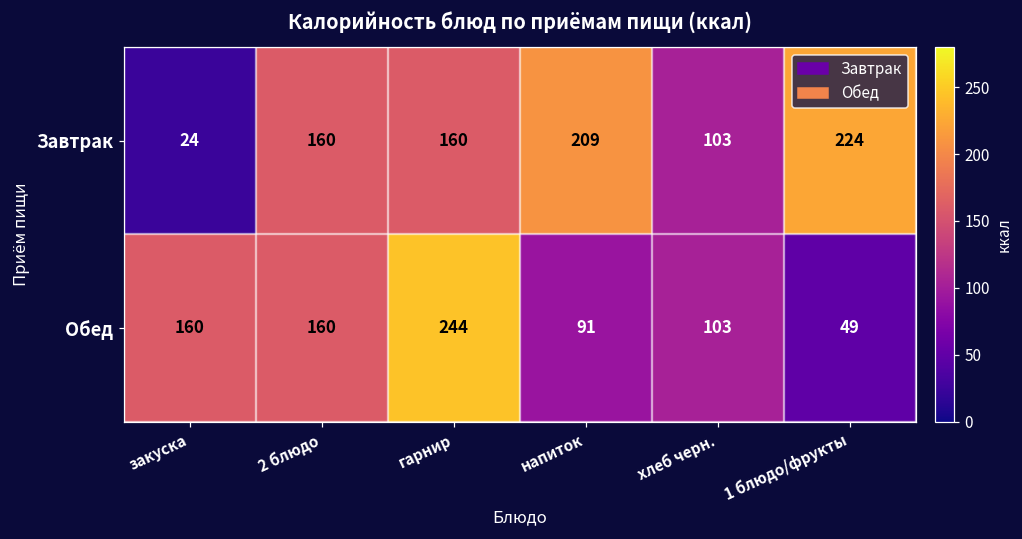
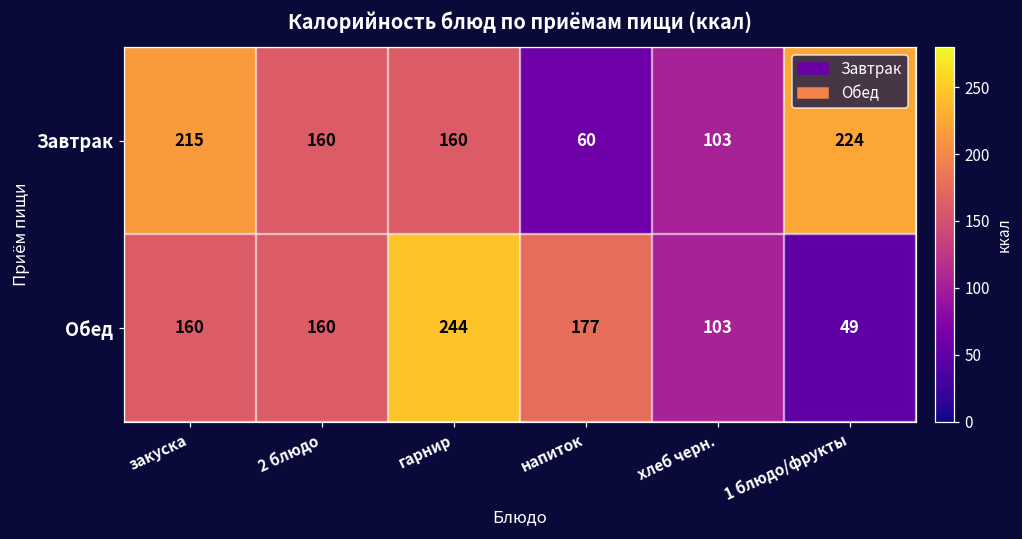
  {
    "Завтрак": {
-     "закуска": 24,
+     "закуска": 215,
      "2 блюдо": 160,
      "гарнир": 160,
-     "напиток": 209,
+     "напиток": 60,
      "хлеб черн.": 103,
      "1 блюдо/фрукты": 224
    },
    "Обед": {
      "закуска": 160,
      "2 блюдо": 160,
      "гарнир": 244,
-     "напиток": 91,
+     "напиток": 177,
      "хлеб черн.": 103,
      "1 блюдо/фрукты": 49
    }
  }
